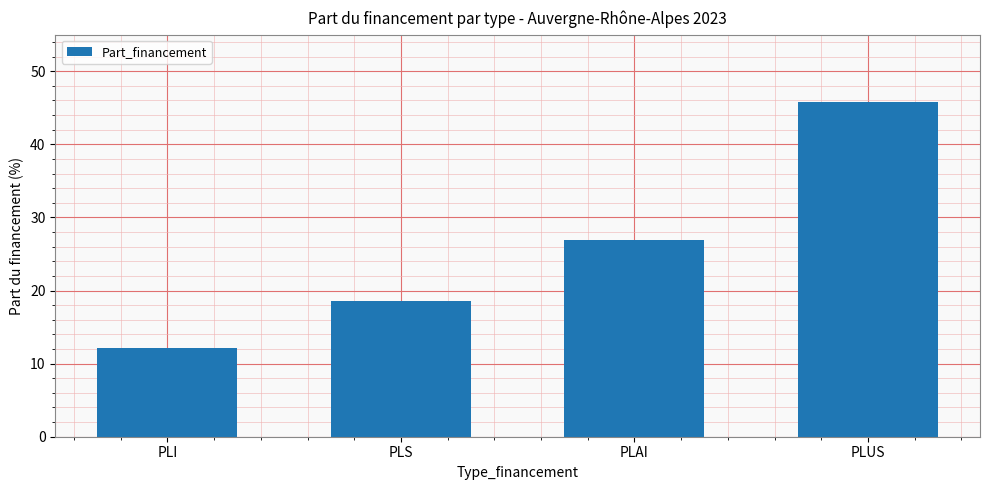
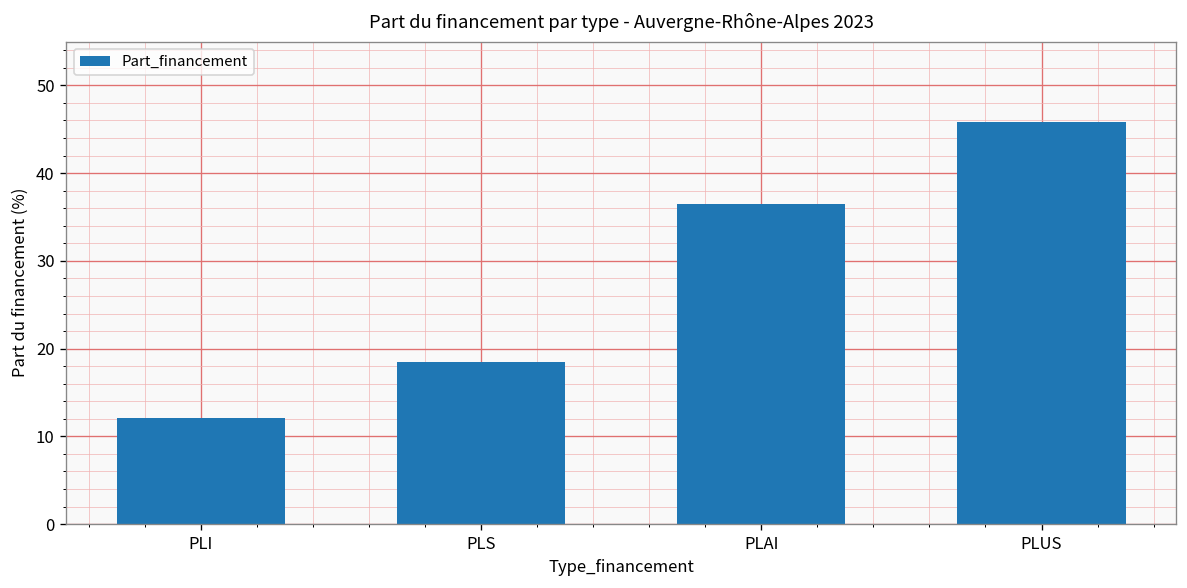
  {
    "PLI": 12,
    "PLS": 19,
-   "PLAI": 27,
+   "PLAI": 37,
    "PLUS": 46
  }
